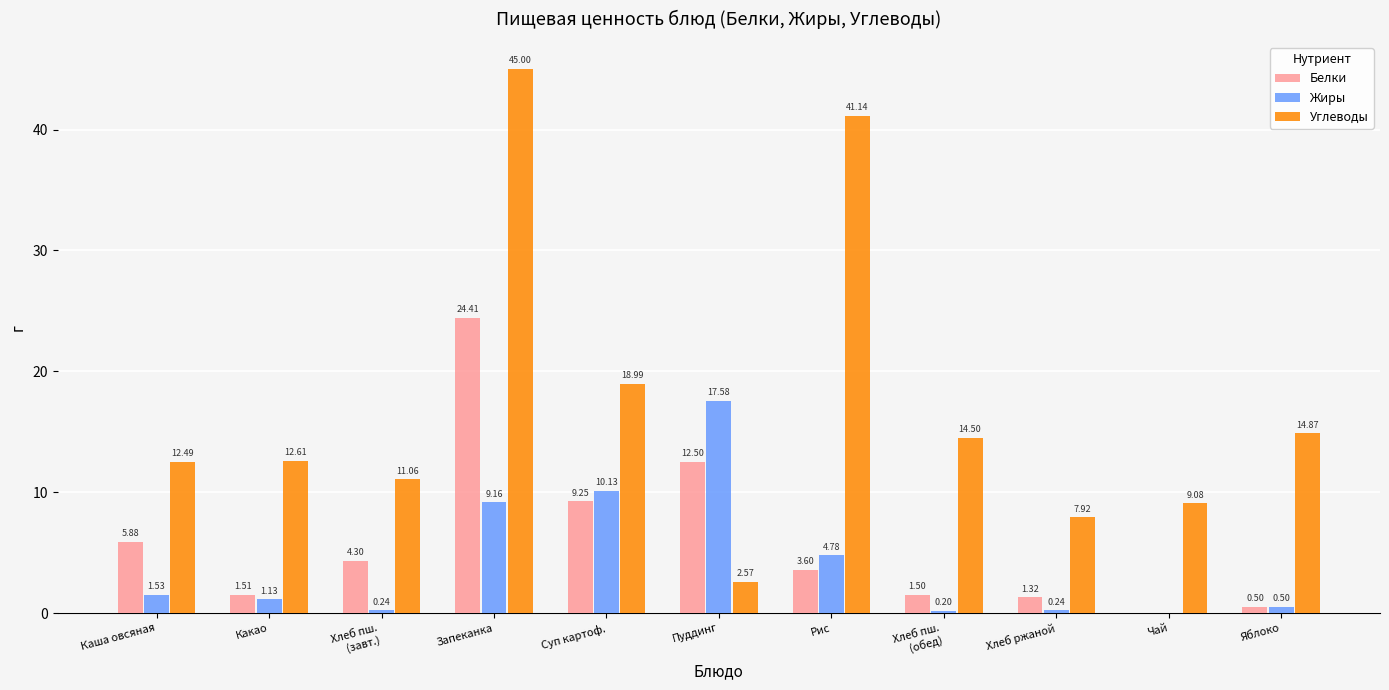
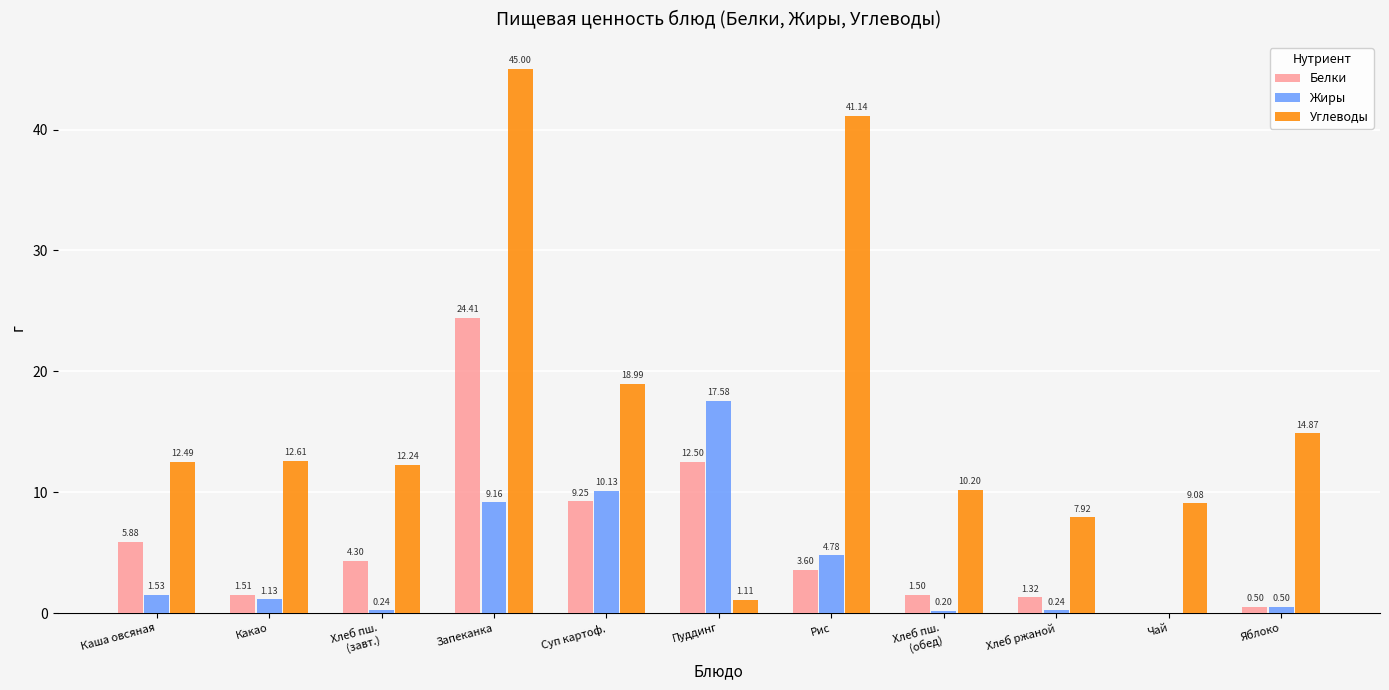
  {
    "Белки": {
      "Каша овсяная": 5.88,
      "Какао": 1.51,
      "Хлеб пш. (завт.)": 4.30,
      "Запеканка": 24.41,
      "Суп картоф.": 9.25,
      "Пуддинг": 12.50,
      "Рис": 3.60,
      "Хлеб пш. (обед)": 1.50,
      "Хлеб ржаной": 1.32,
      "Яблоко": 0.50
    },
    "Жиры": {
      "Каша овсяная": 1.53,
      "Какао": 1.13,
      "Хлеб пш. (завт.)": 0.24,
      "Запеканка": 9.16,
      "Суп картоф.": 10.13,
      "Пуддинг": 17.58,
      "Рис": 4.78,
      "Хлеб пш. (обед)": 0.20,
      "Хлеб ржаной": 0.24,
      "Яблоко": 0.50
    },
    "Углеводы": {
      "Каша овсяная": 12.49,
      "Какао": 12.61,
-     "Хлеб пш. (завт.)": 11.06,
+     "Хлеб пш. (завт.)": 12.24,
      "Запеканка": 45.00,
      "Суп картоф.": 18.99,
-     "Пуддинг": 2.57,
+     "Пуддинг": 1.11,
      "Рис": 41.14,
-     "Хлеб пш. (обед)": 14.50,
+     "Хлеб пш. (обед)": 10.20,
      "Хлеб ржаной": 7.92,
      "Чай": 9.08,
      "Яблоко": 14.87
    }
  }
